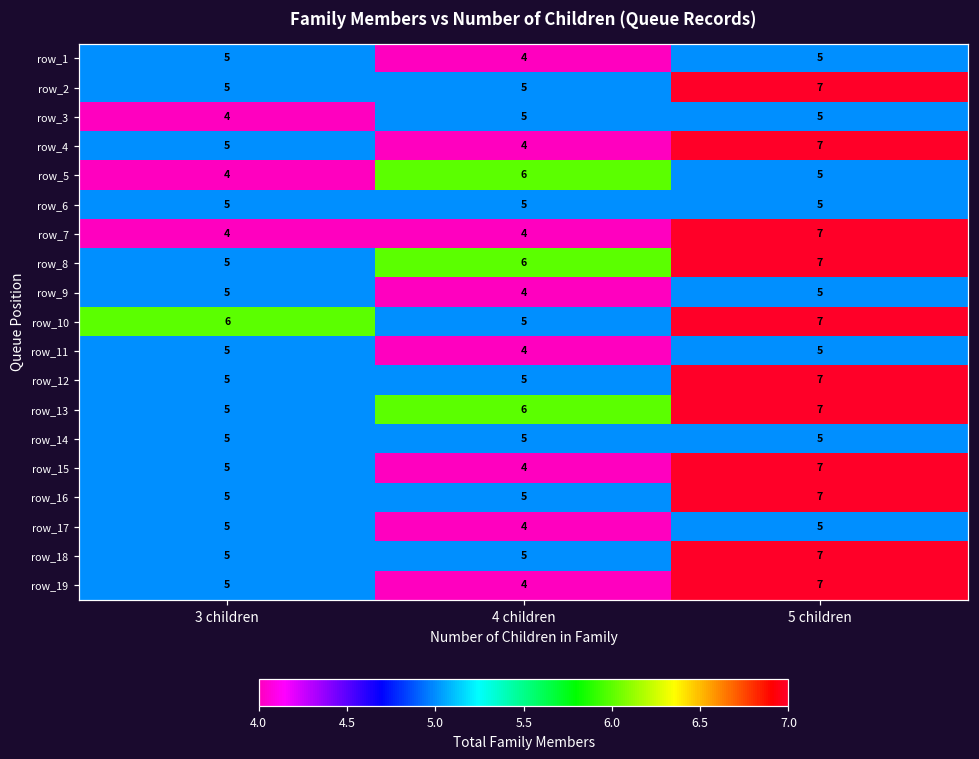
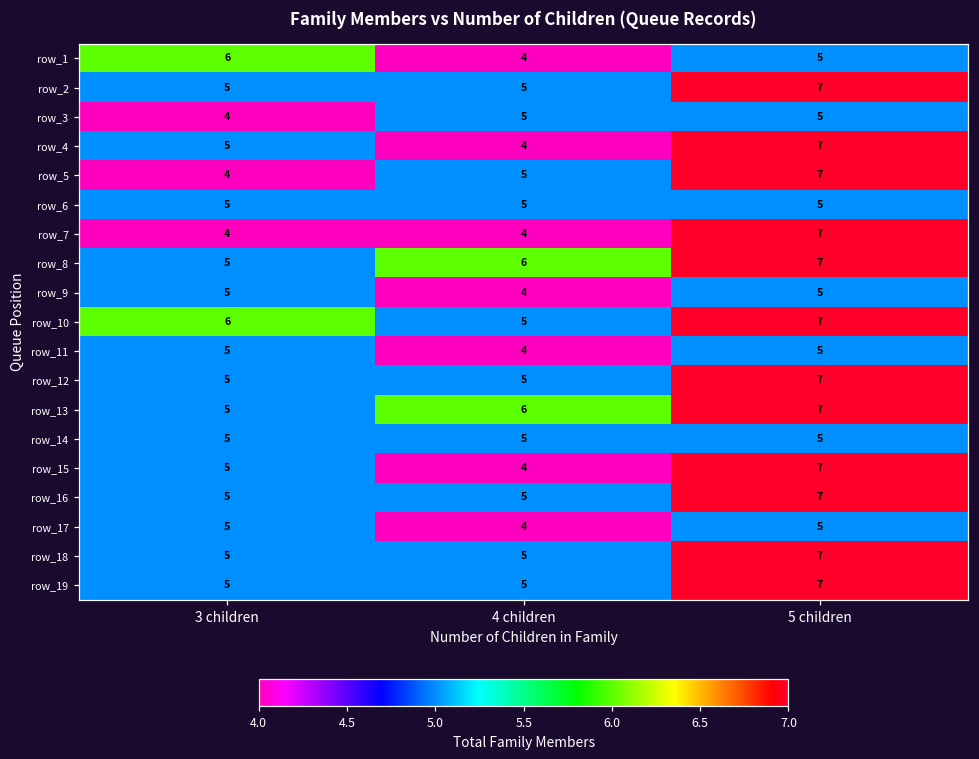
  {
    "row_1": {
-     "3 children": 5,
+     "3 children": 6,
      "4 children": 4,
      "5 children": 5
    },
    "row_2": {
      "3 children": 5,
      "4 children": 5,
      "5 children": 7
    },
    "row_3": {
      "3 children": 4,
      "4 children": 5,
      "5 children": 5
    },
    "row_4": {
      "3 children": 5,
      "4 children": 4,
      "5 children": 7
    },
    "row_5": {
      "3 children": 4,
-     "4 children": 6,
-     "5 children": 5
+     "4 children": 5,
+     "5 children": 7
    },
    "row_6": {
      "3 children": 5,
      "4 children": 5,
      "5 children": 5
    },
    "row_7": {
      "3 children": 4,
      "4 children": 4,
      "5 children": 7
    },
    "row_8": {
      "3 children": 5,
      "4 children": 6,
      "5 children": 7
    },
    "row_9": {
      "3 children": 5,
      "4 children": 4,
      "5 children": 5
    },
    "row_10": {
      "3 children": 6,
      "4 children": 5,
      "5 children": 7
    },
    "row_11": {
      "3 children": 5,
      "4 children": 4,
      "5 children": 5
    },
    "row_12": {
      "3 children": 5,
      "4 children": 5,
      "5 children": 7
    },
    "row_13": {
      "3 children": 5,
      "4 children": 6,
      "5 children": 7
    },
    "row_14": {
      "3 children": 5,
      "4 children": 5,
      "5 children": 5
    },
    "row_15": {
      "3 children": 5,
      "4 children": 4,
      "5 children": 7
    },
    "row_16": {
      "3 children": 5,
      "4 children": 5,
      "5 children": 7
    },
    "row_17": {
      "3 children": 5,
      "4 children": 4,
      "5 children": 5
    },
    "row_18": {
      "3 children": 5,
      "4 children": 5,
      "5 children": 7
    },
    "row_19": {
      "3 children": 5,
-     "4 children": 4,
+     "4 children": 5,
      "5 children": 7
    }
  }
